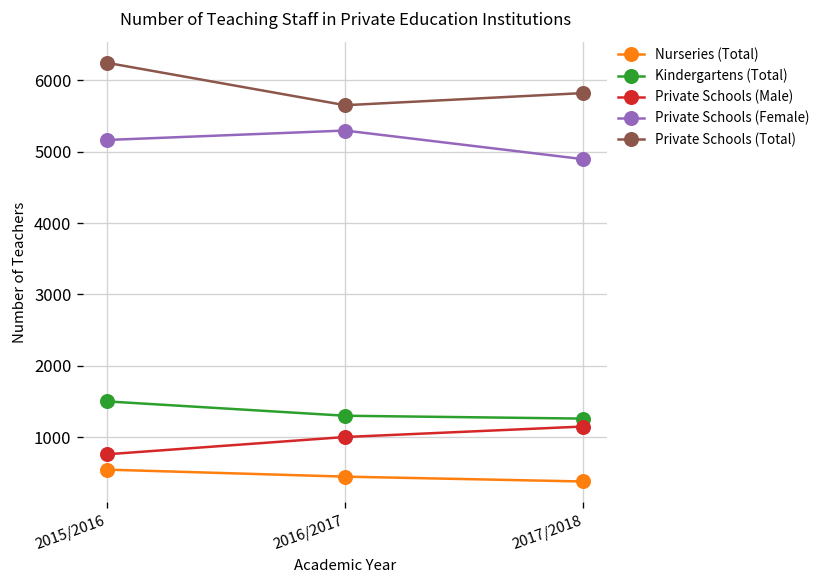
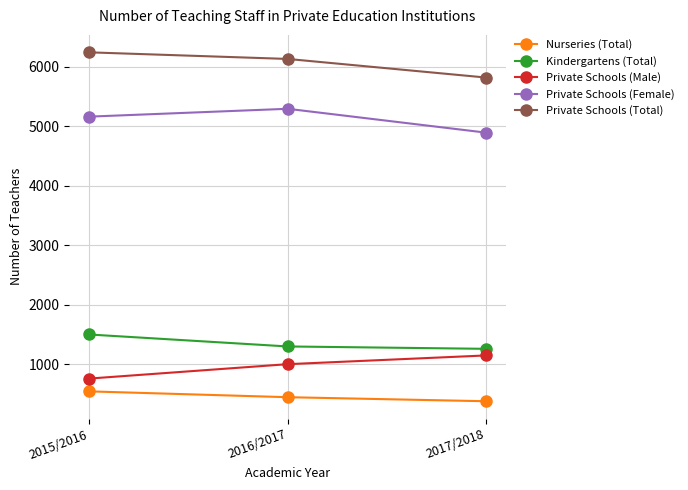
  {
    "Nurseries (Total)": {
      "2015/2016": 500,
      "2016/2017": 400,
      "2017/2018": 400
    },
    "Kindergartens (Total)": {
      "2015/2016": 1500,
      "2016/2017": 1300,
      "2017/2018": 1300
    },
    "Private Schools (Male)": {
      "2015/2016": 800,
      "2016/2017": 1000,
      "2017/2018": 1200
    },
    "Private Schools (Female)": {
      "2015/2016": 5200,
      "2016/2017": 5300,
      "2017/2018": 4900
    },
    "Private Schools (Total)": {
      "2015/2016": 6200,
-     "2016/2017": 5700,
+     "2016/2017": 6100,
      "2017/2018": 5800
    }
  }
